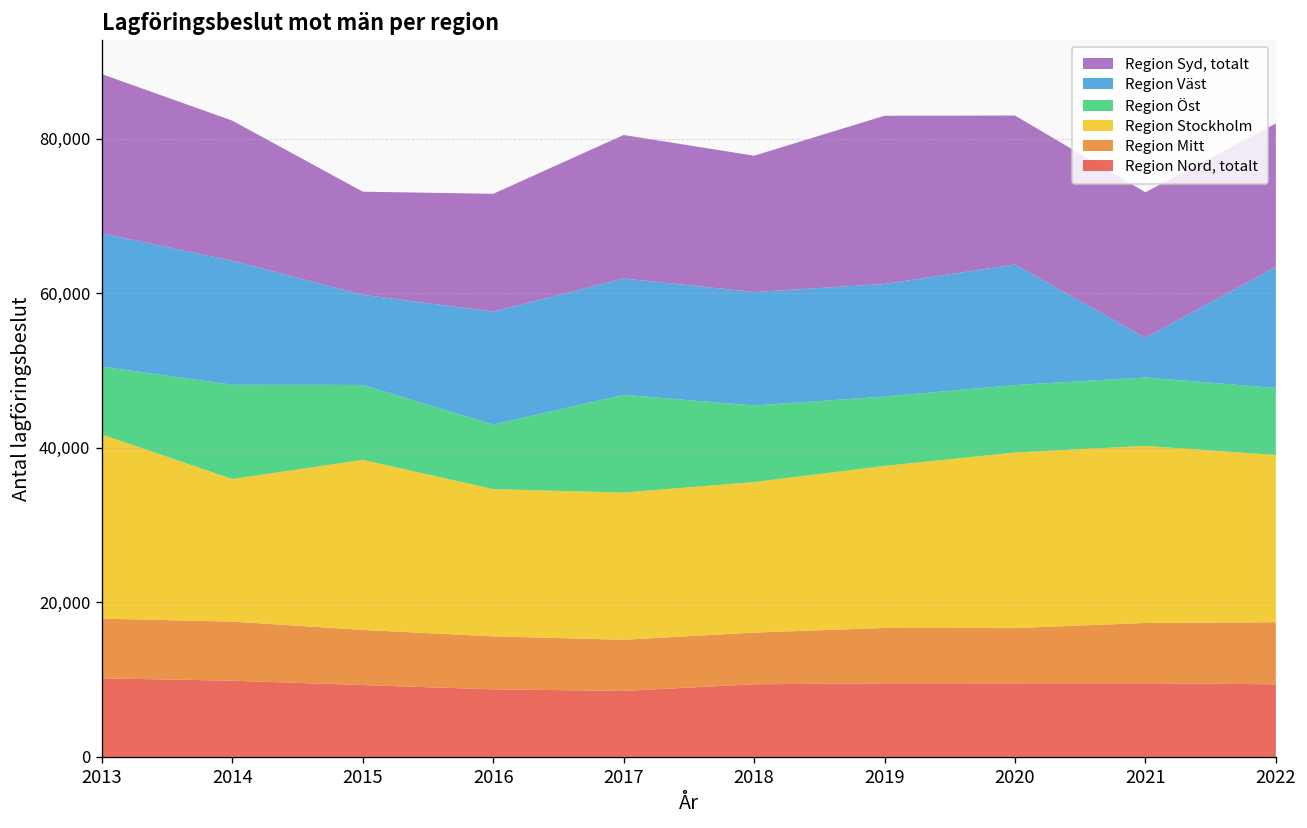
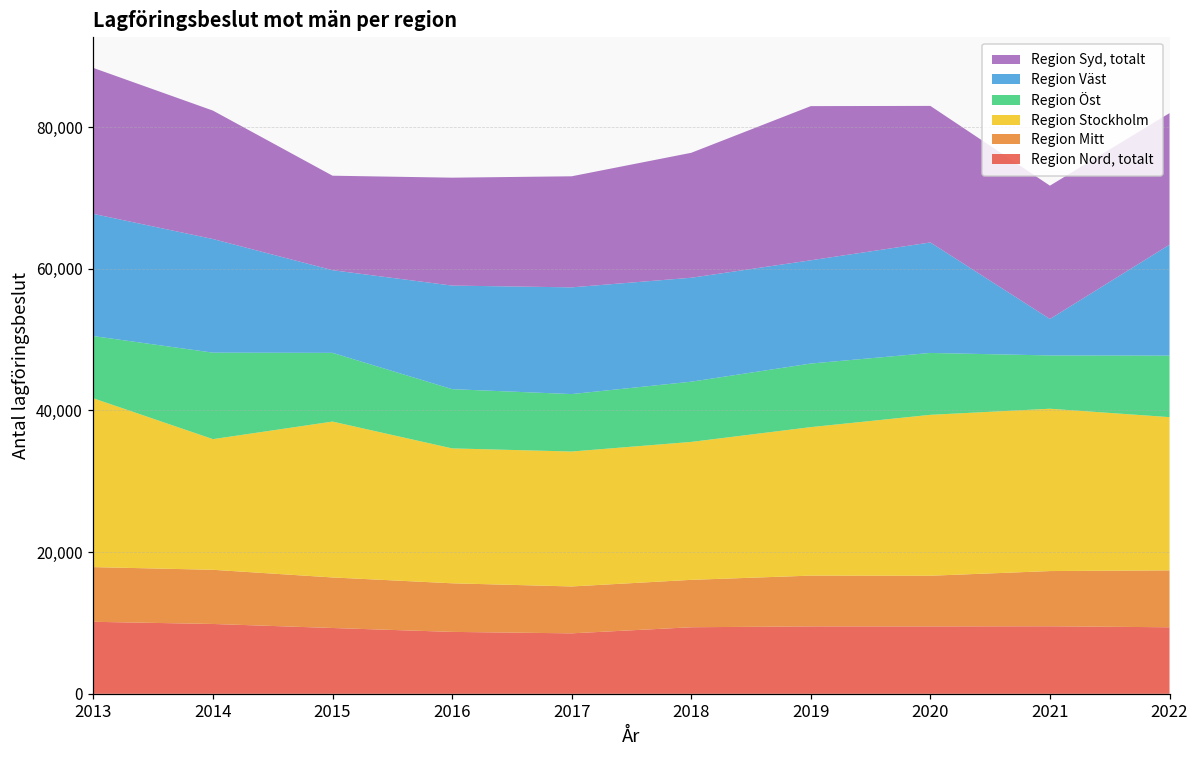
  {
    "Region Stockholm": {
      "2013": "24,000",
      "2014": "18,000",
      "2015": "22,000",
      "2016": "19,000",
      "2017": "19,000",
      "2018": "19,000",
      "2019": "21,000",
      "2020": "23,000",
      "2021": "23,000",
      "2022": "22,000"
    },
    "Region Öst": {
      "2013": "9,000",
      "2014": "12,000",
      "2015": "10,000",
      "2016": "8,000",
-     "2017": "13,000",
-     "2018": "10,000",
+     "2017": "8,000",
+     "2018": "8,000",
      "2019": "9,000",
      "2020": "9,000",
-     "2021": "9,000",
+     "2021": "8,000",
      "2022": "9,000"
    },
    "Region Väst": {
      "2013": "17,000",
      "2014": "16,000",
      "2015": "12,000",
      "2016": "15,000",
      "2017": "15,000",
      "2018": "15,000",
      "2019": "15,000",
      "2020": "16,000",
      "2021": "5,000",
      "2022": "16,000"
    },
    "Region Syd, totalt": {
      "2013": "21,000",
      "2014": "18,000",
      "2015": "13,000",
      "2016": "15,000",
-     "2017": "19,000",
+     "2017": "16,000",
      "2018": "18,000",
      "2019": "22,000",
      "2020": "19,000",
      "2022": "19,000"
    }
  }
